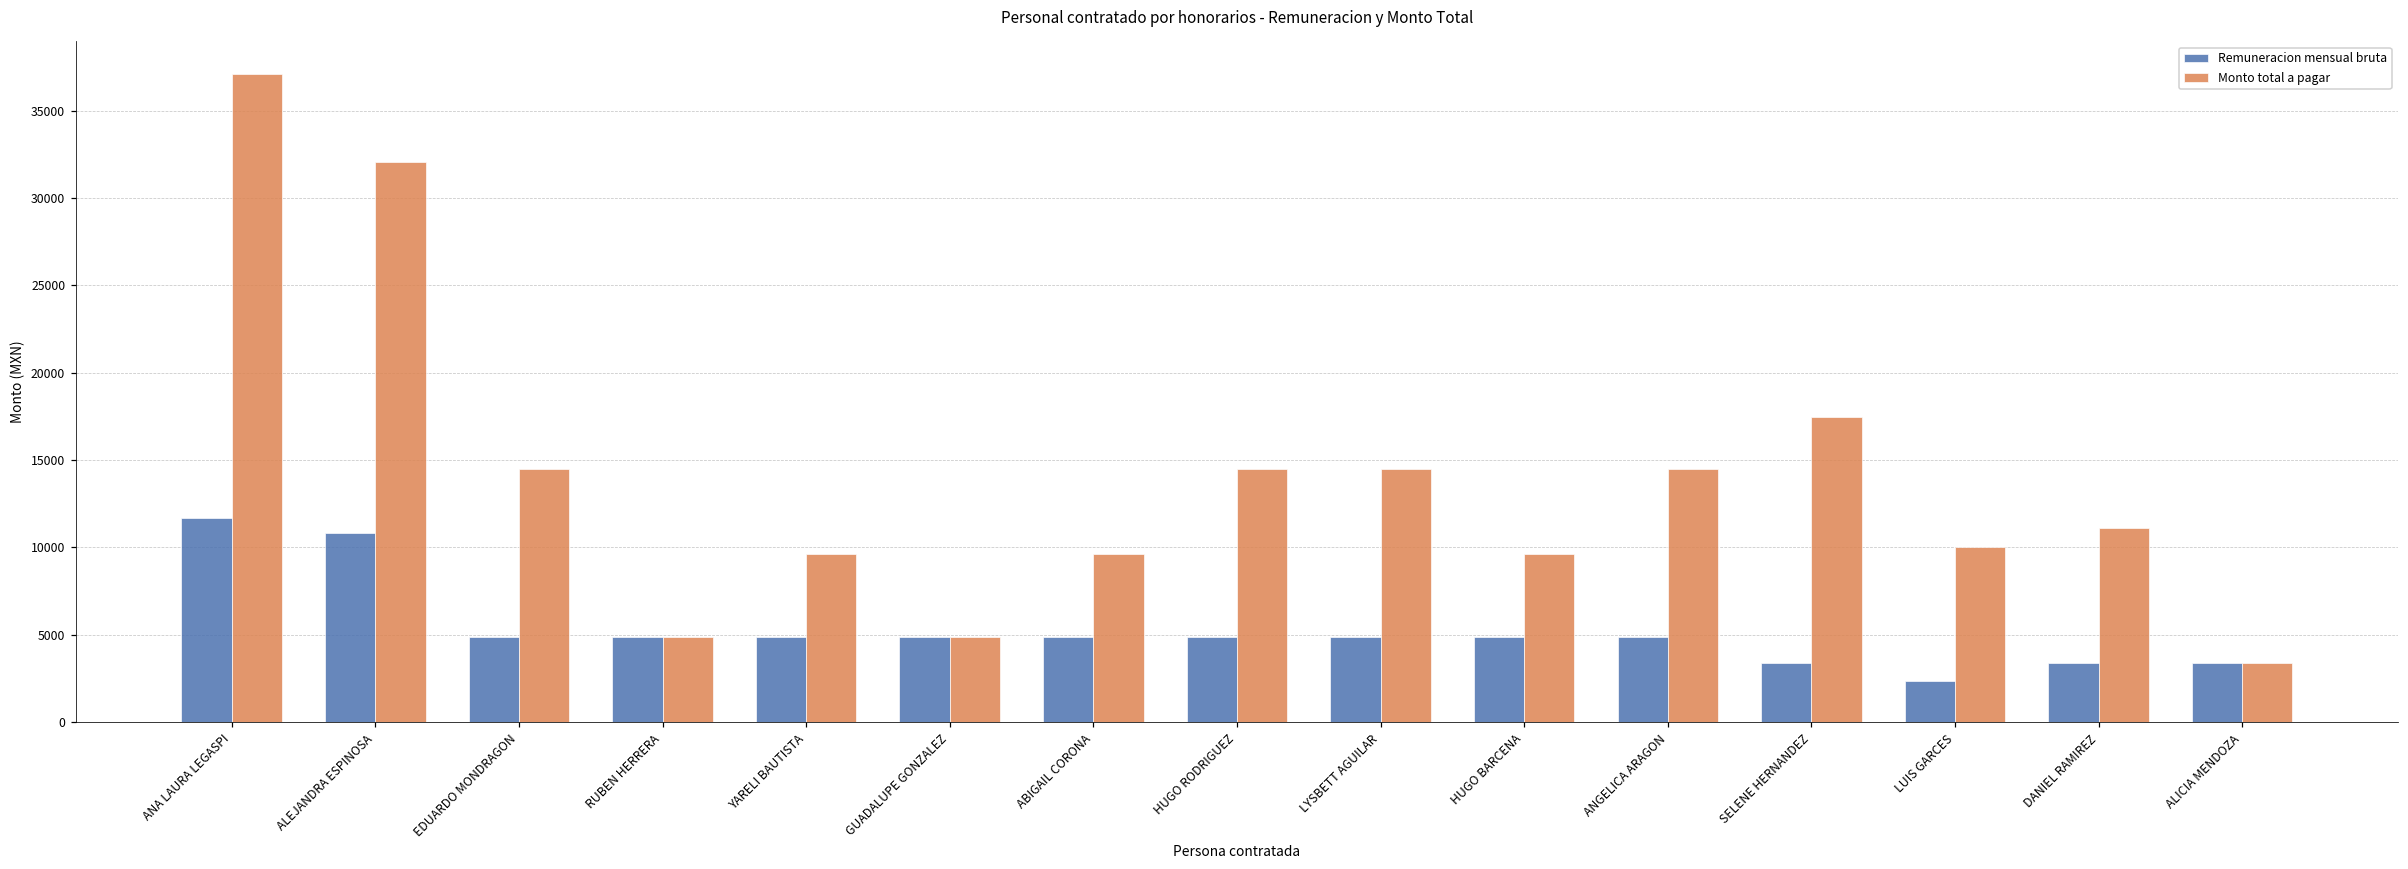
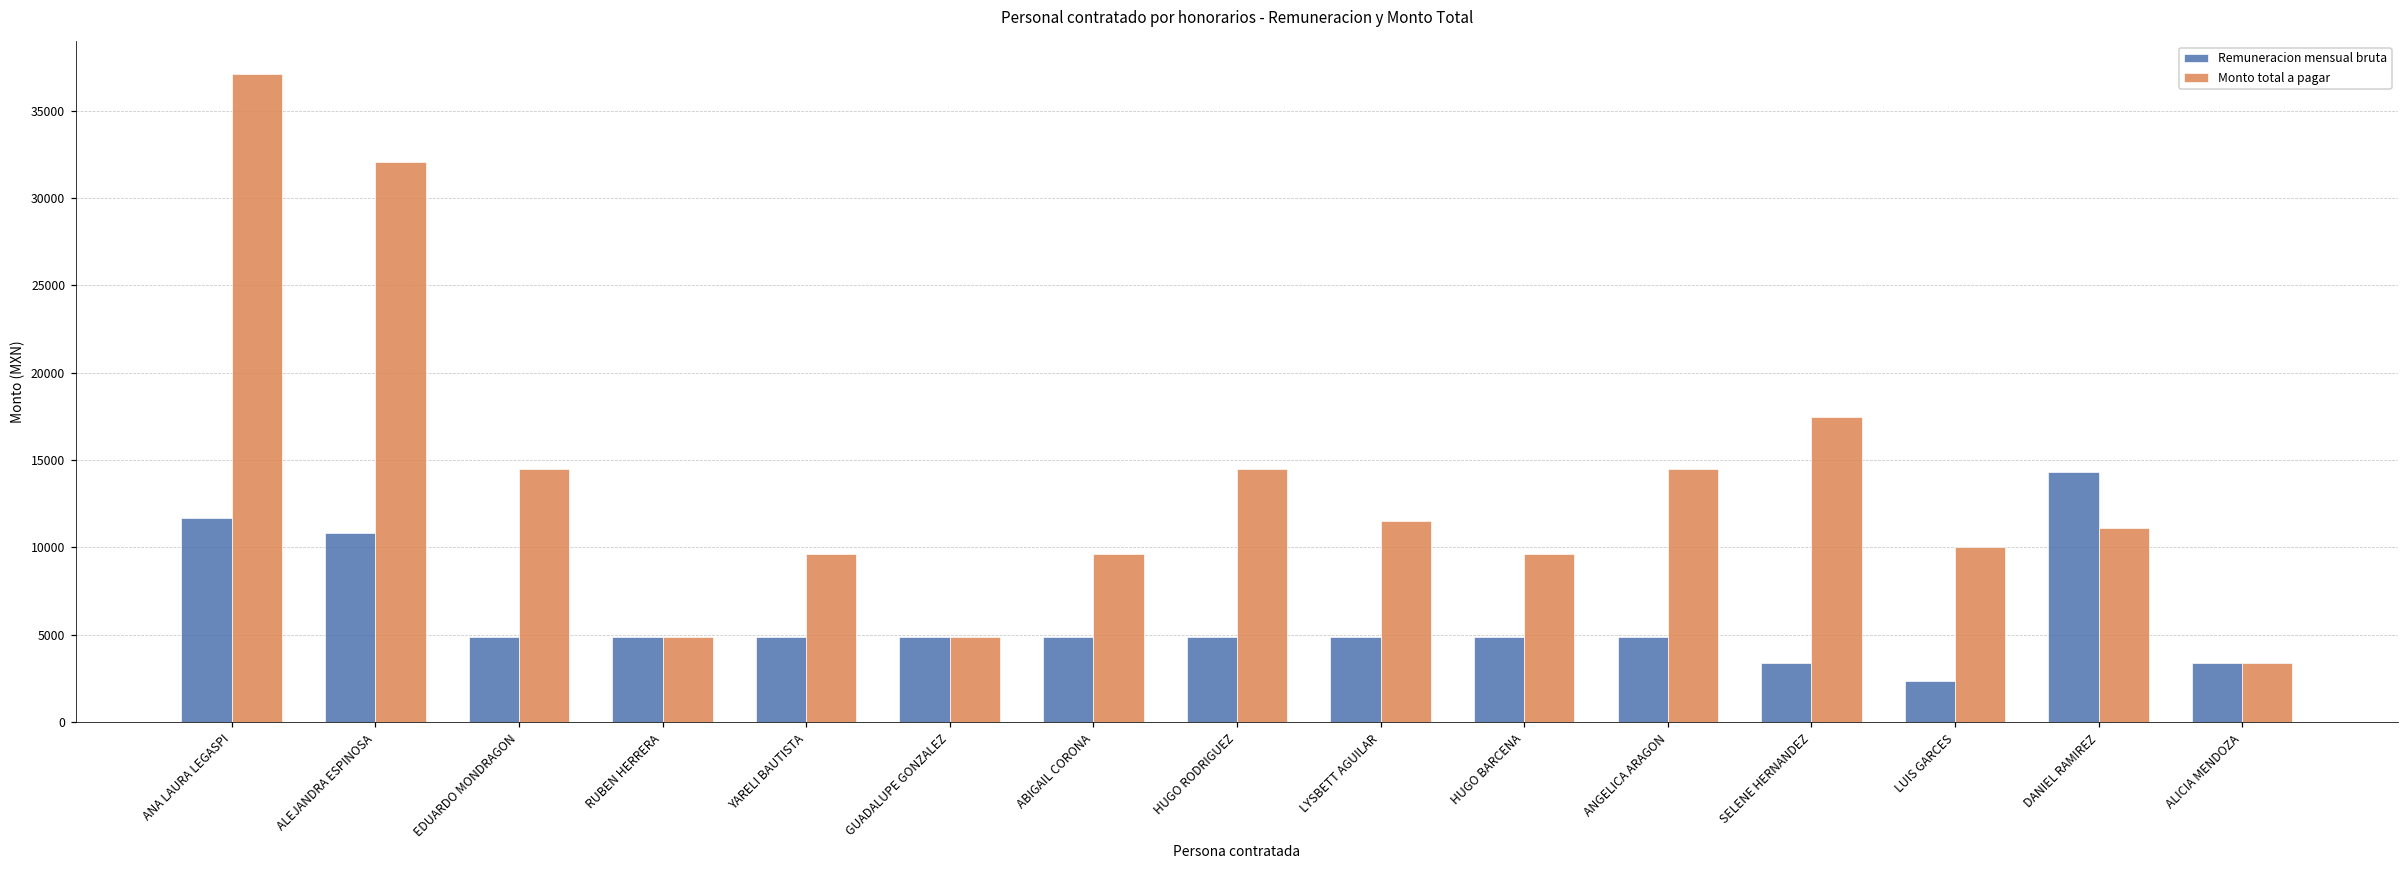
  {
    "Remuneracion mensual bruta": {
      "ANA LAURA LEGASPI": 11700,
      "ALEJANDRA ESPINOSA": 10800,
      "EDUARDO MONDRAGON": 4900,
      "RUBEN HERRERA": 4900,
      "YARELI BAUTISTA": 4900,
      "GUADALUPE GONZALEZ": 4900,
      "ABIGAIL CORONA": 4900,
      "HUGO RODRIGUEZ": 4900,
      "LYSBETT AGUILAR": 4900,
      "HUGO BARCENA": 4900,
      "ANGELICA ARAGON": 4900,
      "SELENE HERNANDEZ": 3400,
      "LUIS GARCES": 2400,
-     "DANIEL RAMIREZ": 3400,
+     "DANIEL RAMIREZ": 14300,
      "ALICIA MENDOZA": 3400
    },
    "Monto total a pagar": {
      "ANA LAURA LEGASPI": 37100,
      "ALEJANDRA ESPINOSA": 32100,
      "EDUARDO MONDRAGON": 14500,
      "RUBEN HERRERA": 4900,
      "YARELI BAUTISTA": 9600,
      "GUADALUPE GONZALEZ": 4900,
      "ABIGAIL CORONA": 9600,
      "HUGO RODRIGUEZ": 14500,
-     "LYSBETT AGUILAR": 14500,
+     "LYSBETT AGUILAR": 11500,
      "HUGO BARCENA": 9600,
      "ANGELICA ARAGON": 14500,
      "SELENE HERNANDEZ": 17500,
      "LUIS GARCES": 10000,
      "DANIEL RAMIREZ": 11100,
      "ALICIA MENDOZA": 3400
    }
  }
